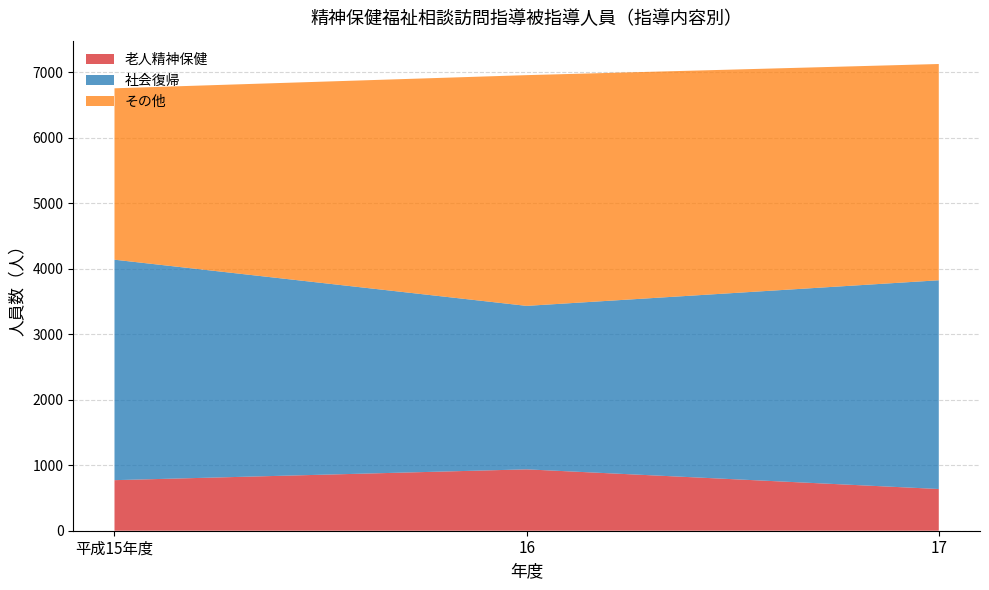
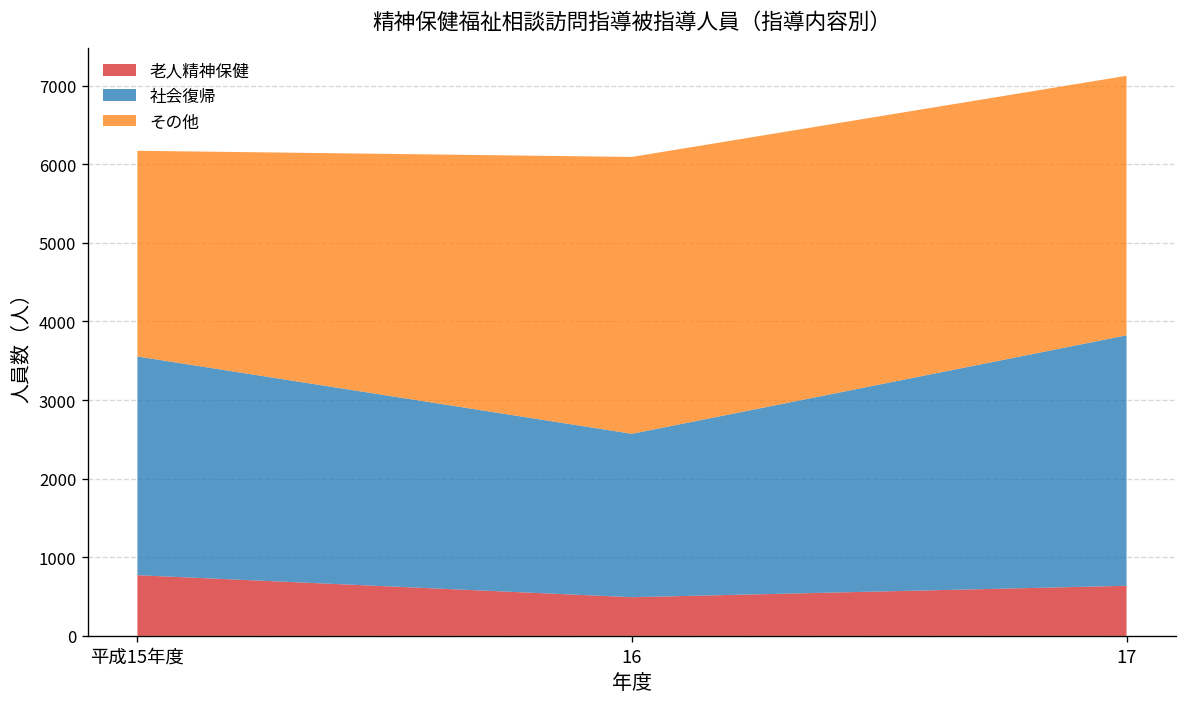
  {
    "老人精神保健": {
      "平成15年度": 800,
-     "16": 900,
+     "16": 500,
      "17": 600
    },
    "社会復帰": {
-     "平成15年度": 3400,
-     "16": 2500,
+     "平成15年度": 2800,
+     "16": 2100,
      "17": 3200
    },
    "その他": {
      "平成15年度": 2600,
      "16": 3500,
      "17": 3300
    }
  }
